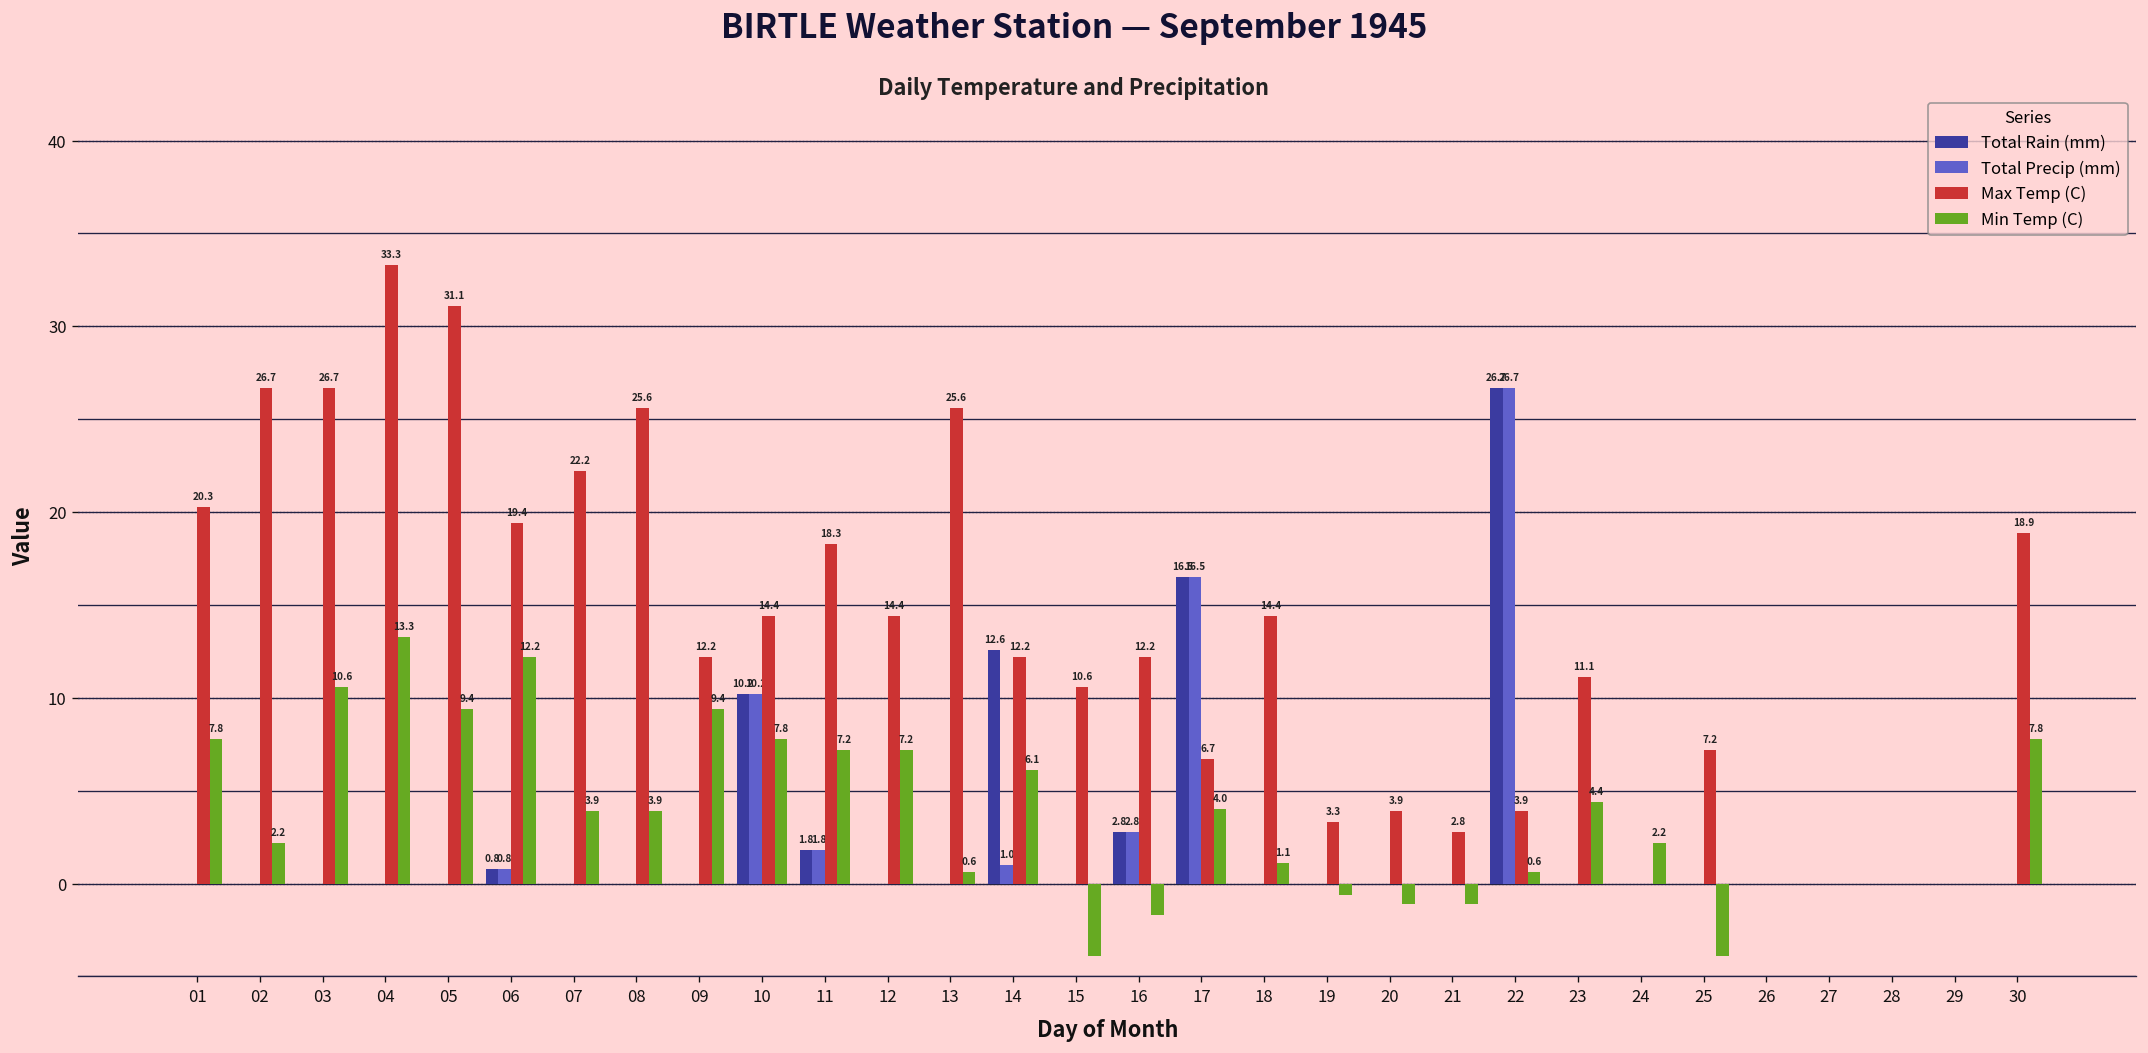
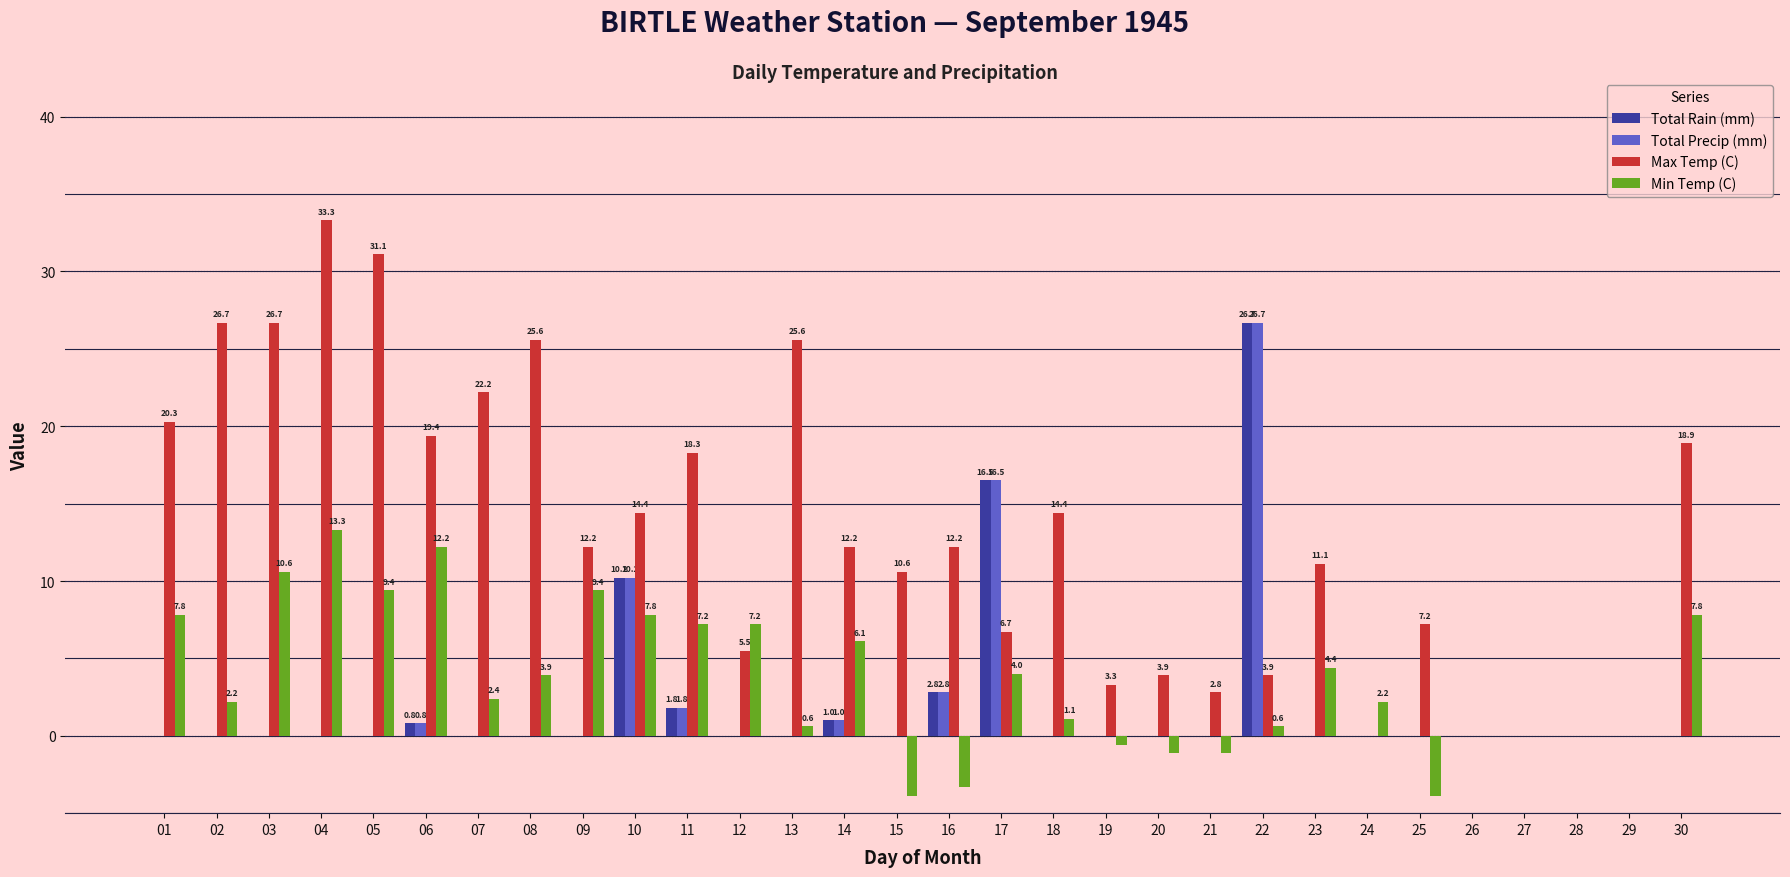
  {
    "Total Rain (mm)": {
-     "14": 12.6
+     "14": 1.0
    },
    "Total Precip (mm)": {
      "01": 0.0,
      "02": 0.0,
      "03": 0.0,
      "04": 0.0,
      "05": 0.0,
      "07": 0.0,
      "08": 0.0,
      "09": 0.0,
      "12": 0.0,
      "13": 0.0,
      "15": 0.0,
      "18": 0.0,
      "19": 0.0,
      "20": 0.0,
      "21": 0.0,
      "23": 0.0,
      "24": 0.0,
      "25": 0.0,
      "26": 0.0,
      "27": 0.0,
      "28": 0.0,
      "29": 0.0,
      "30": 0.0
    },
    "Max Temp (C)": {
      "01": 20.3,
      "02": 26.7,
      "03": 26.7,
      "04": 33.3,
      "05": 31.1,
      "06": 19.4,
      "07": 22.2,
      "08": 25.6,
      "09": 12.2,
      "10": 14.4,
      "11": 18.3,
-     "12": 14.4,
+     "12": 5.5,
      "13": 25.6,
      "14": 12.2,
      "15": 10.6,
      "16": 12.2,
      "17": 6.7,
      "18": 14.4,
      "19": 3.3,
      "20": 3.9,
      "21": 2.8,
      "22": 3.9,
      "23": 11.1,
      "25": 7.2,
      "30": 18.9
    },
    "Min Temp (C)": {
      "01": 7.8,
      "02": 2.2,
      "03": 10.6,
      "04": 13.3,
      "05": 9.4,
      "06": 12.2,
-     "07": 3.9,
+     "07": 2.4,
      "08": 3.9,
      "09": 9.4,
      "10": 7.8,
      "11": 7.2,
      "12": 7.2,
      "13": 0.6,
      "14": 6.1,
-     "16": -1.7,
+     "16": -3.3,
      "17": 4.0,
      "18": 1.1,
      "22": 0.6,
      "23": 4.4,
      "24": 2.2,
      "30": 7.8
    }
  }
